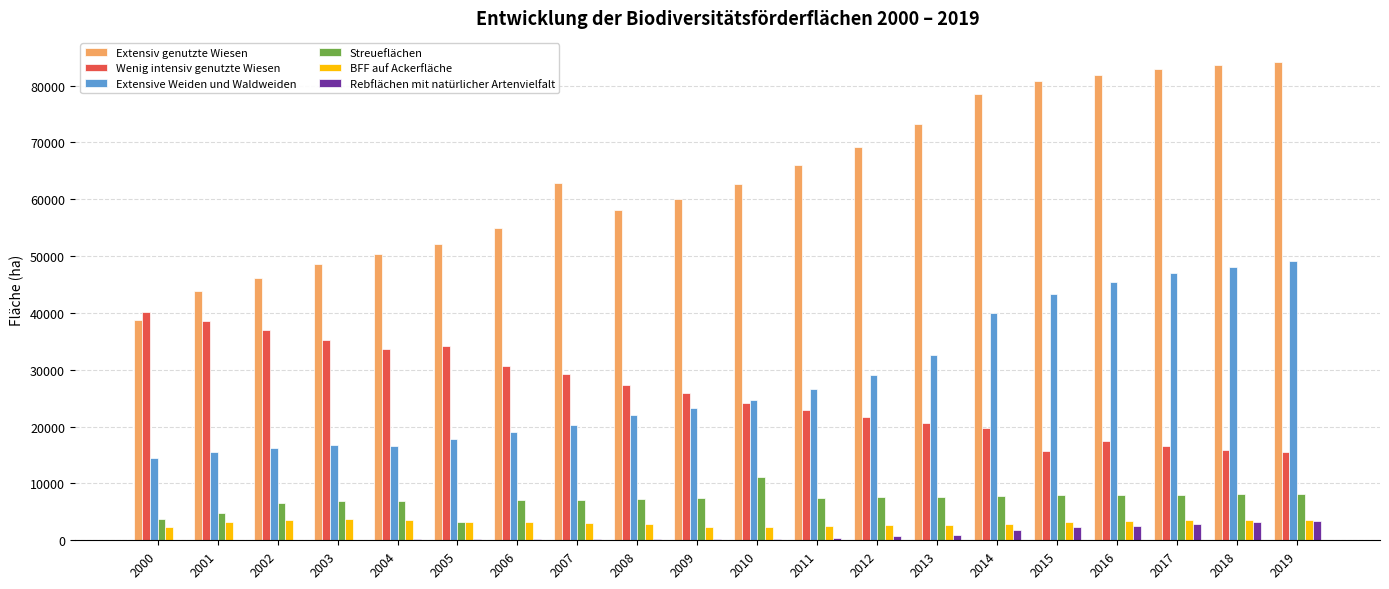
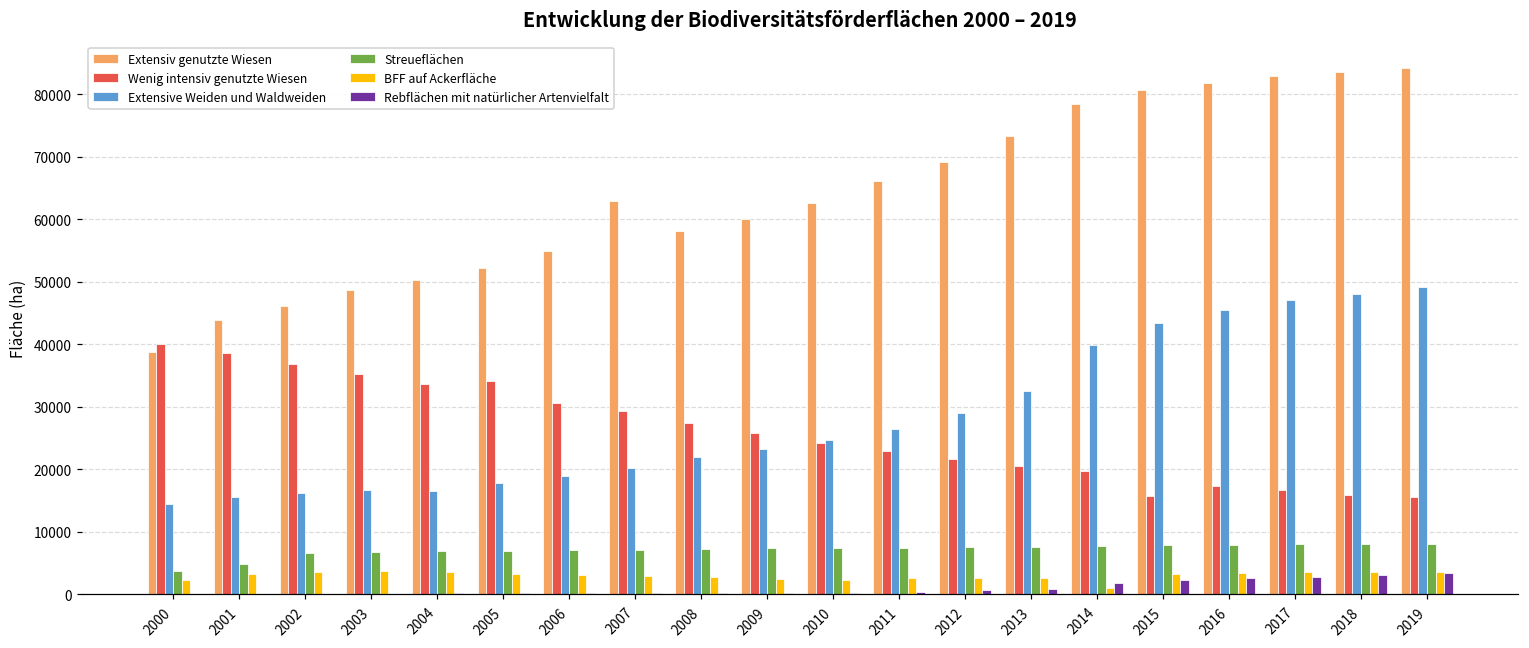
  {
    "Extensiv genutzte Wiesen": {
      "2000": 39000,
      "2001": 44000,
      "2002": 46000,
      "2003": 49000,
      "2004": 50000,
      "2005": 52000,
      "2006": 55000,
      "2007": 63000,
      "2008": 58000,
      "2009": 60000,
      "2010": 63000,
      "2011": 66000,
      "2012": 69000,
      "2013": 73000,
      "2014": 78000,
      "2015": 81000,
      "2016": 82000,
      "2017": 83000,
      "2018": 84000,
      "2019": 84000
    },
    "Wenig intensiv genutzte Wiesen": {
      "2000": 40000,
      "2001": 39000,
      "2002": 37000,
      "2003": 35000,
      "2004": 34000,
      "2005": 34000,
      "2006": 31000,
      "2007": 29000,
      "2008": 27000,
      "2009": 26000,
      "2010": 24000,
      "2011": 23000,
      "2012": 22000,
      "2013": 21000,
      "2014": 20000,
      "2015": 16000,
      "2016": 17000,
      "2017": 17000,
      "2018": 16000,
      "2019": 16000
    },
    "Extensive Weiden und Waldweiden": {
      "2000": 15000,
      "2001": 16000,
      "2002": 16000,
      "2003": 17000,
      "2004": 17000,
      "2005": 18000,
      "2006": 19000,
      "2007": 20000,
      "2008": 22000,
      "2009": 23000,
      "2010": 25000,
      "2011": 27000,
      "2012": 29000,
      "2013": 33000,
      "2014": 40000,
      "2015": 43000,
      "2016": 45000,
      "2017": 47000,
      "2018": 48000,
      "2019": 49000
    },
    "Streueflächen": {
      "2000": 4000,
      "2001": 5000,
      "2002": 7000,
      "2003": 7000,
      "2004": 7000,
-     "2005": 3000,
+     "2005": 7000,
      "2006": 7000,
      "2007": 7000,
      "2008": 7000,
      "2009": 7000,
-     "2010": 11000,
+     "2010": 7000,
      "2011": 8000,
      "2012": 8000,
      "2013": 8000,
      "2014": 8000,
      "2015": 8000,
      "2016": 8000,
      "2017": 8000,
      "2018": 8000,
      "2019": 8000
    },
    "BFF auf Ackerfläche": {
      "2000": 2000,
      "2001": 3000,
      "2002": 4000,
      "2003": 4000,
      "2004": 4000,
      "2005": 3000,
      "2006": 3000,
      "2007": 3000,
      "2008": 3000,
      "2009": 2000,
      "2010": 2000,
      "2011": 3000,
      "2012": 3000,
      "2013": 3000,
-     "2014": 3000,
+     "2014": 1000,
      "2015": 3000,
      "2016": 3000,
      "2017": 4000,
      "2018": 4000,
      "2019": 4000
    },
    "Rebflächen mit natürlicher Artenvielfalt": {
      "2012": 1000,
      "2013": 1000,
      "2014": 2000,
      "2015": 2000,
      "2016": 3000,
      "2017": 3000,
      "2018": 3000,
      "2019": 3000
    }
  }
